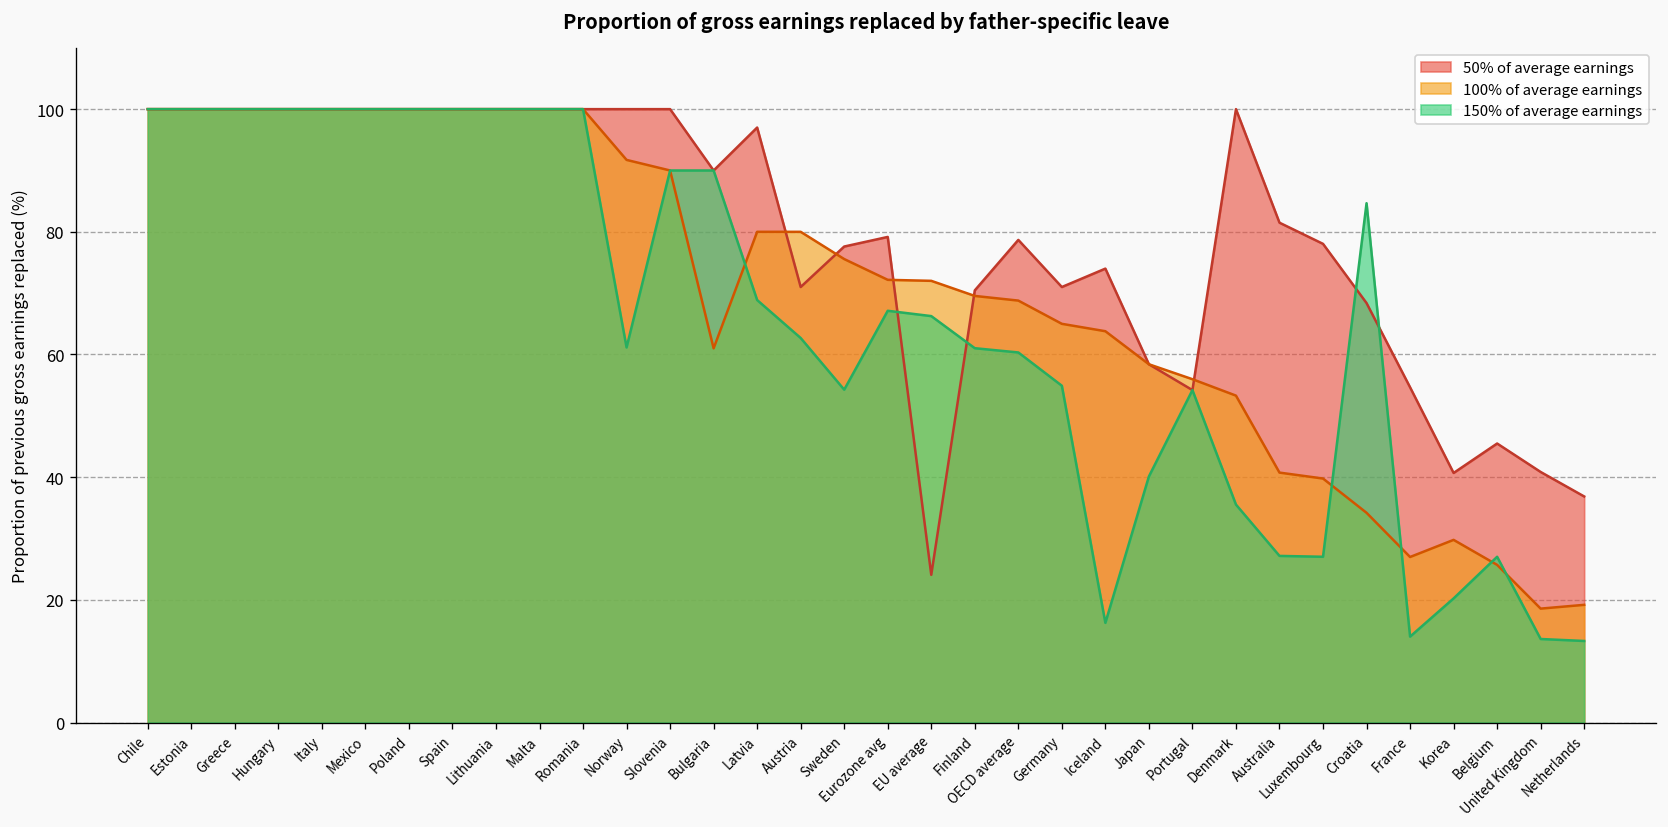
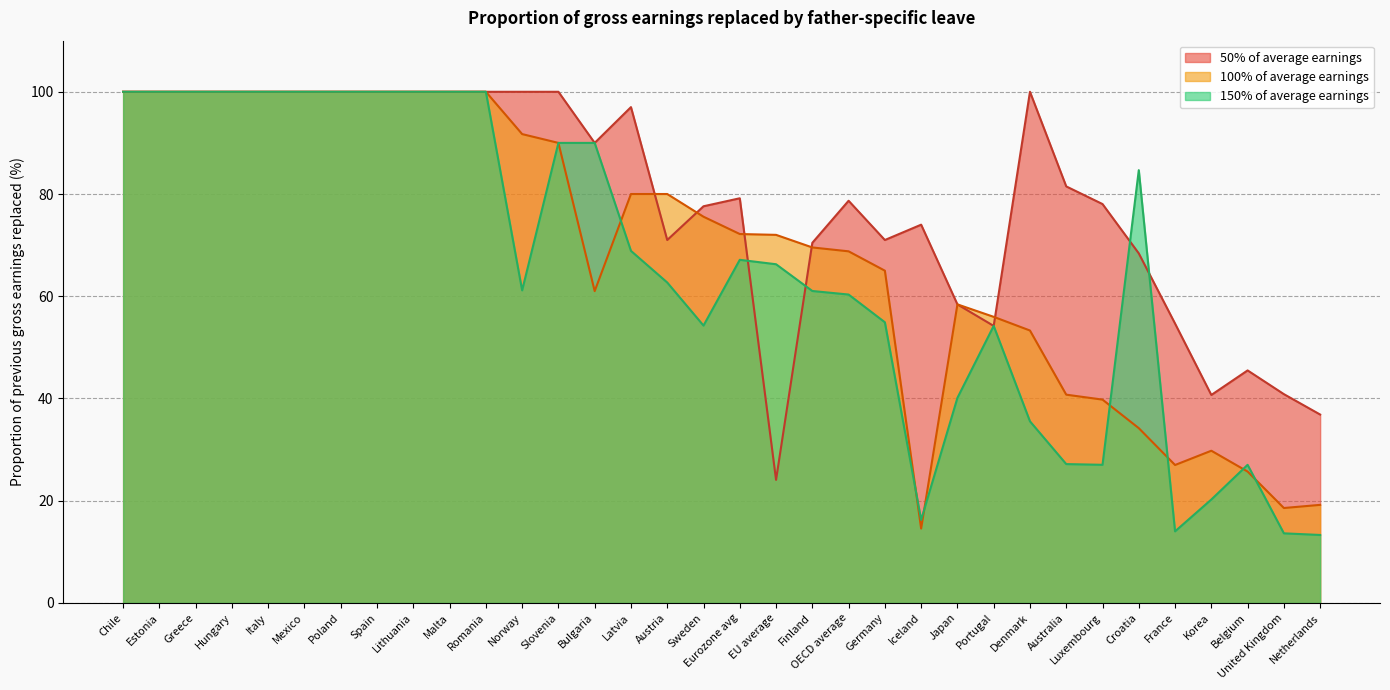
  {
    "50% of average earnings": {
      "Norway": 100,
      "Slovenia": 100,
      "Latvia": 97,
      "Austria": 71,
      "Sweden": 78,
      "Eurozone avg": 79,
      "EU average": 24,
      "Finland": 70,
      "OECD average": 79,
      "Germany": 71,
      "Iceland": 74,
      "Denmark": 100,
      "Australia": 81,
      "Luxembourg": 78,
      "Croatia": 68,
      "France": 55,
      "Korea": 41,
      "Belgium": 45,
      "United Kingdom": 41,
      "Netherlands": 37
    },
    "100% of average earnings": {
      "Norway": 92,
      "Bulgaria": 61,
      "Latvia": 80,
      "Austria": 80,
      "Sweden": 76,
      "Eurozone avg": 72,
      "EU average": 72,
      "Finland": 70,
      "OECD average": 69,
      "Germany": 65,
-     "Iceland": 64,
+     "Iceland": 15,
      "Portugal": 56,
      "Denmark": 53,
      "Australia": 41,
      "Luxembourg": 40,
      "Croatia": 34,
      "France": 27,
      "Korea": 30,
      "Belgium": 26,
      "United Kingdom": 19,
      "Netherlands": 19
    },
    "150% of average earnings": {
      "Norway": 61,
      "Latvia": 69,
      "Austria": 63,
      "Sweden": 54,
      "Eurozone avg": 67,
      "EU average": 66,
      "Finland": 61,
      "OECD average": 60,
      "Germany": 55,
      "Iceland": 16,
      "Japan": 40,
      "Denmark": 36,
      "Australia": 27,
      "Luxembourg": 27,
      "Croatia": 85,
      "France": 14,
      "Korea": 20,
      "Belgium": 27,
      "United Kingdom": 14,
      "Netherlands": 13
    }
  }
